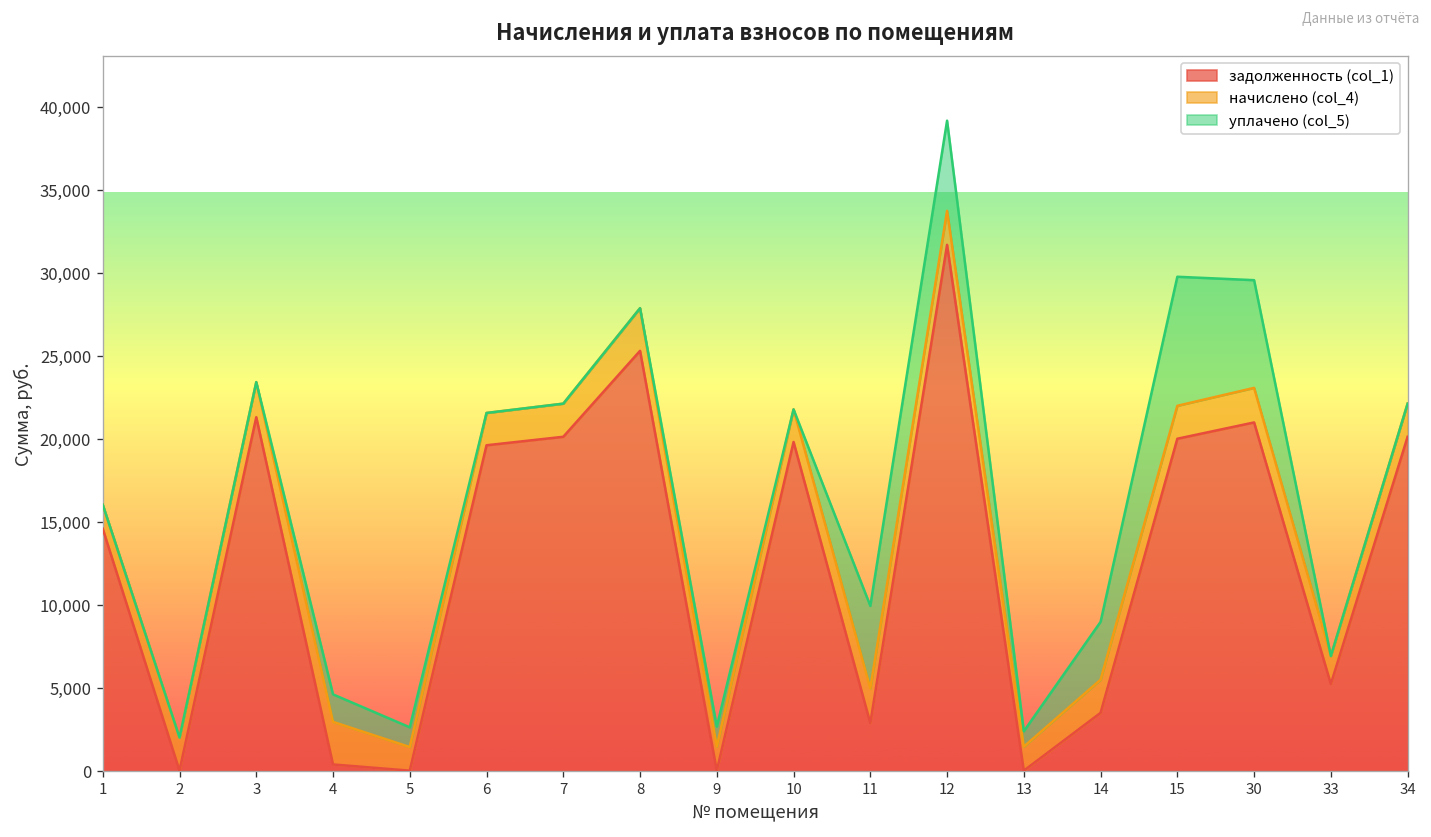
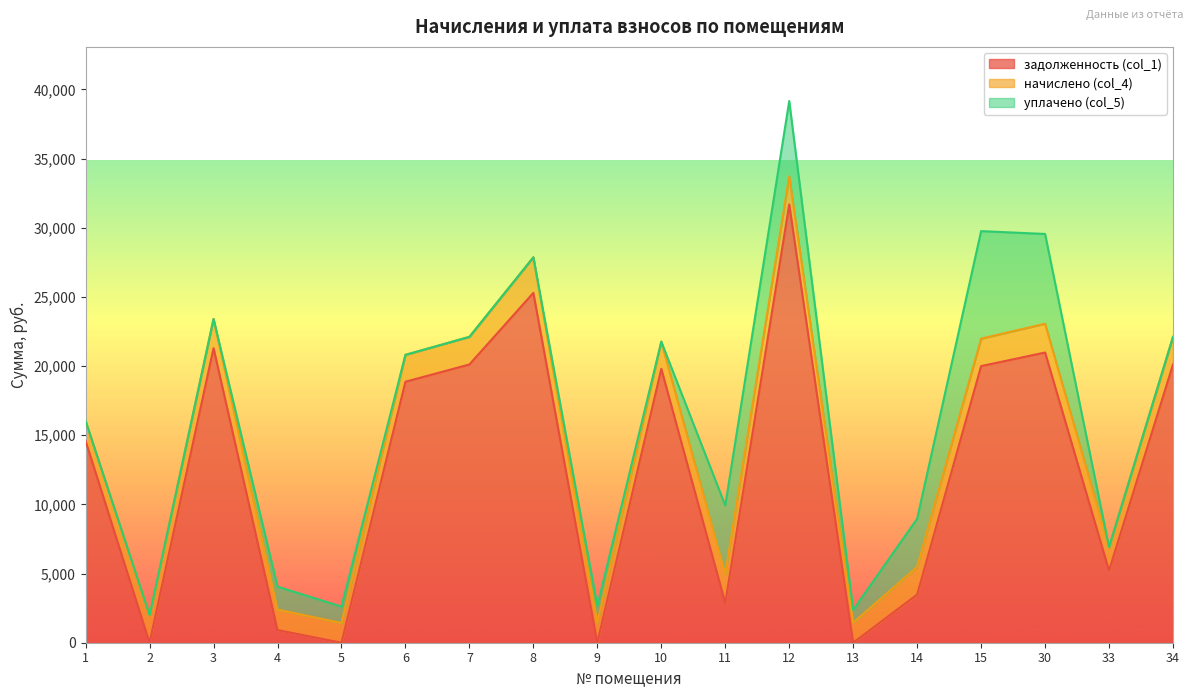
  {
    "задолженность (col_1)": {
      "1": "14,600",
      "2": "0",
      "3": "21,300",
-     "4": "400",
+     "4": "900",
      "5": "0",
-     "6": "19,600",
+     "6": "18,900",
      "7": "20,100",
      "8": "25,300",
      "9": "0",
      "10": "19,800",
      "11": "2,900",
      "12": "31,700",
      "13": "0",
      "14": "3,500",
      "15": "20,000",
      "30": "21,000",
      "33": "5,200",
      "34": "20,100"
    },
    "начислено (col_4)": {
-     "4": "2,600",
+     "4": "1,500",
      "5": "1,400",
      "9": "1,400",
      "11": "2,100",
      "12": "2,000",
      "13": "1,400",
      "14": "2,000",
      "15": "2,000",
      "30": "2,100"
    },
    "уплачено (col_5)": {
      "4": "1,700",
      "5": "1,200",
      "9": "1,200",
      "11": "5,000",
      "12": "5,400",
      "13": "900",
      "14": "3,500",
      "15": "7,800",
      "30": "6,500"
    }
  }
